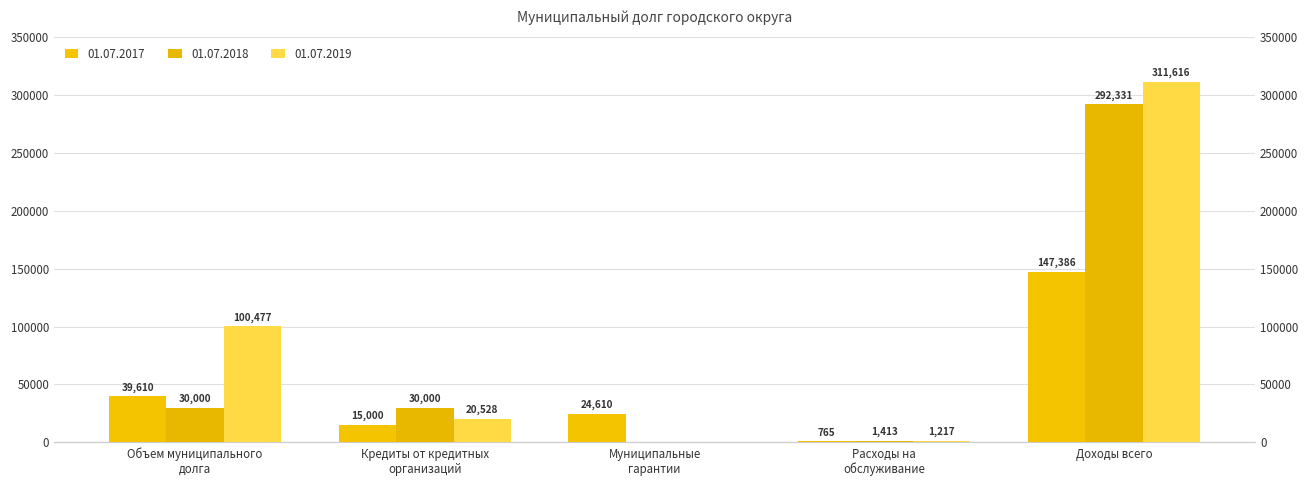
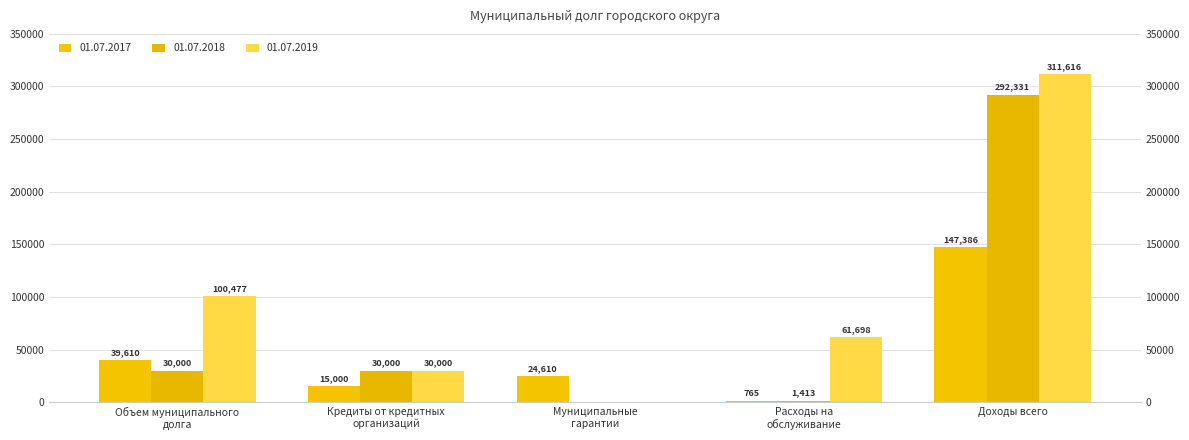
  {
    "01.07.2019": {
      "Объем муниципального долга": "100,477",
-     "Кредиты от кредитных организаций": "20,528",
-     "Расходы на обслуживание": "1,217",
+     "Кредиты от кредитных организаций": "30,000",
+     "Расходы на обслуживание": "61,698",
      "Доходы всего": "311,616"
    }
  }
